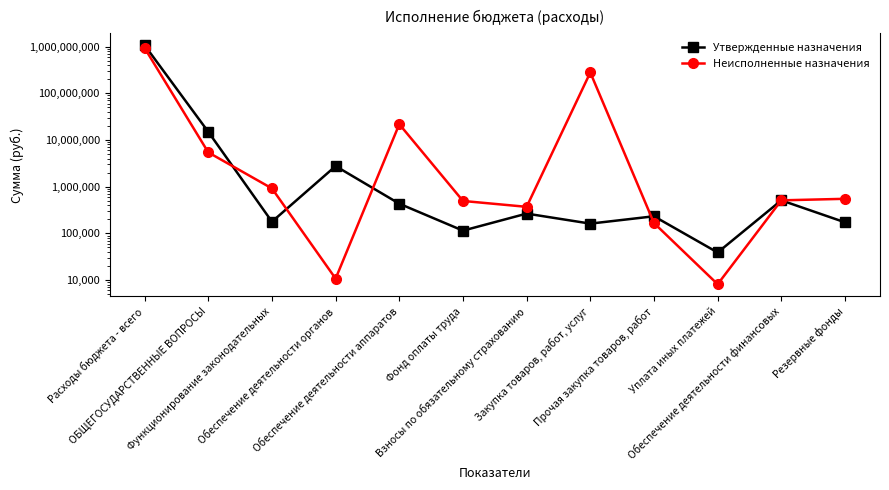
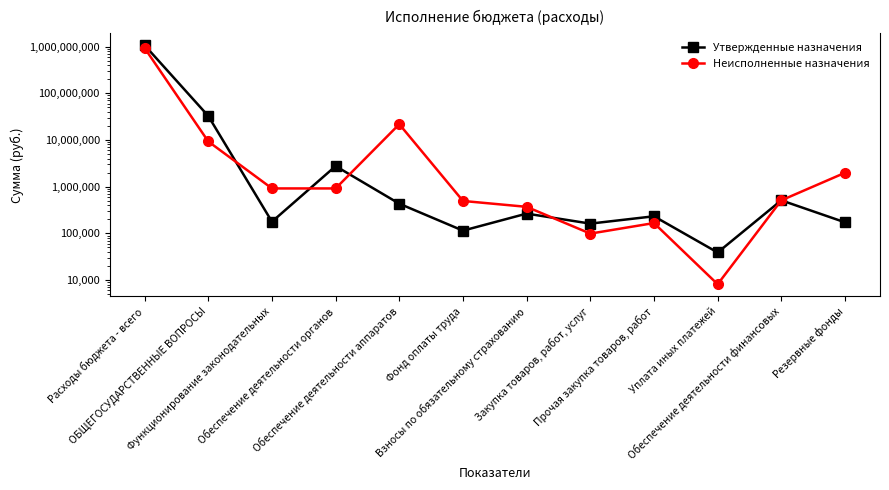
  {
    "Утвержденные назначения": {
      "Расходы бюджета - всего": "1,100,000,000",
-     "ОБЩЕГОСУДАРСТВЕННЫЕ ВОПРОСЫ": "15,000,000",
+     "ОБЩЕГОСУДАРСТВЕННЫЕ ВОПРОСЫ": "30,000,000",
      "Функционирование законодательных": "180,000",
      "Обеспечение деятельности органов": "3,000,000",
      "Обеспечение деятельности аппаратов": "400,000",
      "Фонд оплаты труда": "110,000",
      "Взносы по обязательному страхованию": "300,000",
      "Закупка товаров, работ, услуг": "160,000",
      "Прочая закупка товаров, работ": "200,000",
      "Уплата иных платежей": "40,000",
      "Резервные фонды": "170,000"
    },
    "Неисполненные назначения": {
      "Расходы бюджета - всего": "900,000,000",
-     "ОБЩЕГОСУДАРСТВЕННЫЕ ВОПРОСЫ": "5,000,000",
+     "ОБЩЕГОСУДАРСТВЕННЫЕ ВОПРОСЫ": "9,000,000",
      "Функционирование законодательных": "900,000",
-     "Обеспечение деятельности органов": "11,000",
+     "Обеспечение деятельности органов": "900,000",
      "Обеспечение деятельности аппаратов": "20,000,000",
      "Фонд оплаты труда": "500,000",
      "Взносы по обязательному страхованию": "400,000",
-     "Закупка товаров, работ, услуг": "300,000,000",
+     "Закупка товаров, работ, услуг": "100,000",
      "Прочая закупка товаров, работ": "170,000",
      "Уплата иных платежей": "8,000",
-     "Резервные фонды": "600,000"
+     "Резервные фонды": "2,000,000"
    }
  }
